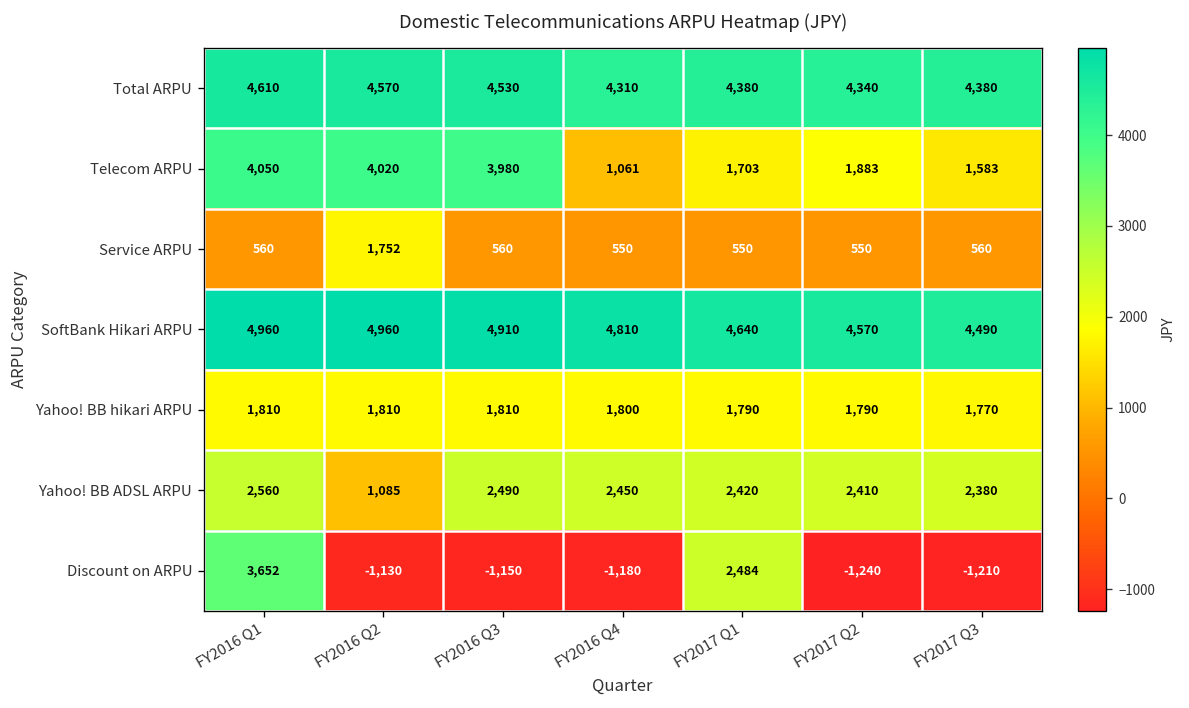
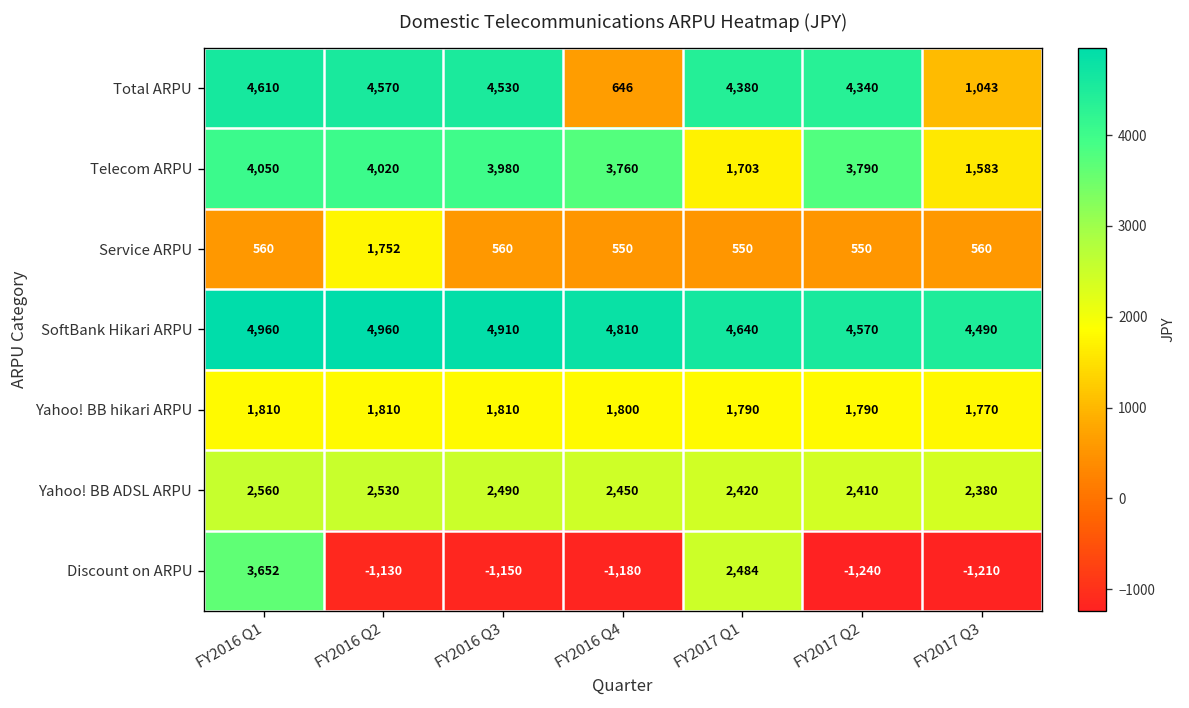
  {
    "Total ARPU": {
      "FY2016 Q1": "4,610",
      "FY2016 Q2": "4,570",
      "FY2016 Q3": "4,530",
-     "FY2016 Q4": "4,310",
+     "FY2016 Q4": "646",
      "FY2017 Q1": "4,380",
      "FY2017 Q2": "4,340",
-     "FY2017 Q3": "4,380"
+     "FY2017 Q3": "1,043"
    },
    "Telecom ARPU": {
      "FY2016 Q1": "4,050",
      "FY2016 Q2": "4,020",
      "FY2016 Q3": "3,980",
-     "FY2016 Q4": "1,061",
+     "FY2016 Q4": "3,760",
      "FY2017 Q1": "1,703",
-     "FY2017 Q2": "1,883",
+     "FY2017 Q2": "3,790",
      "FY2017 Q3": "1,583"
    },
    "Service ARPU": {
      "FY2016 Q1": "560",
      "FY2016 Q2": "1,752",
      "FY2016 Q3": "560",
      "FY2016 Q4": "550",
      "FY2017 Q1": "550",
      "FY2017 Q2": "550",
      "FY2017 Q3": "560"
    },
    "SoftBank Hikari ARPU": {
      "FY2016 Q1": "4,960",
      "FY2016 Q2": "4,960",
      "FY2016 Q3": "4,910",
      "FY2016 Q4": "4,810",
      "FY2017 Q1": "4,640",
      "FY2017 Q2": "4,570",
      "FY2017 Q3": "4,490"
    },
    "Yahoo! BB hikari ARPU": {
      "FY2016 Q1": "1,810",
      "FY2016 Q2": "1,810",
      "FY2016 Q3": "1,810",
      "FY2016 Q4": "1,800",
      "FY2017 Q1": "1,790",
      "FY2017 Q2": "1,790",
      "FY2017 Q3": "1,770"
    },
    "Yahoo! BB ADSL ARPU": {
      "FY2016 Q1": "2,560",
-     "FY2016 Q2": "1,085",
+     "FY2016 Q2": "2,530",
      "FY2016 Q3": "2,490",
      "FY2016 Q4": "2,450",
      "FY2017 Q1": "2,420",
      "FY2017 Q2": "2,410",
      "FY2017 Q3": "2,380"
    },
    "Discount on ARPU": {
      "FY2016 Q1": "3,652",
      "FY2016 Q2": "-1,130",
      "FY2016 Q3": "-1,150",
      "FY2016 Q4": "-1,180",
      "FY2017 Q1": "2,484",
      "FY2017 Q2": "-1,240",
      "FY2017 Q3": "-1,210"
    }
  }
